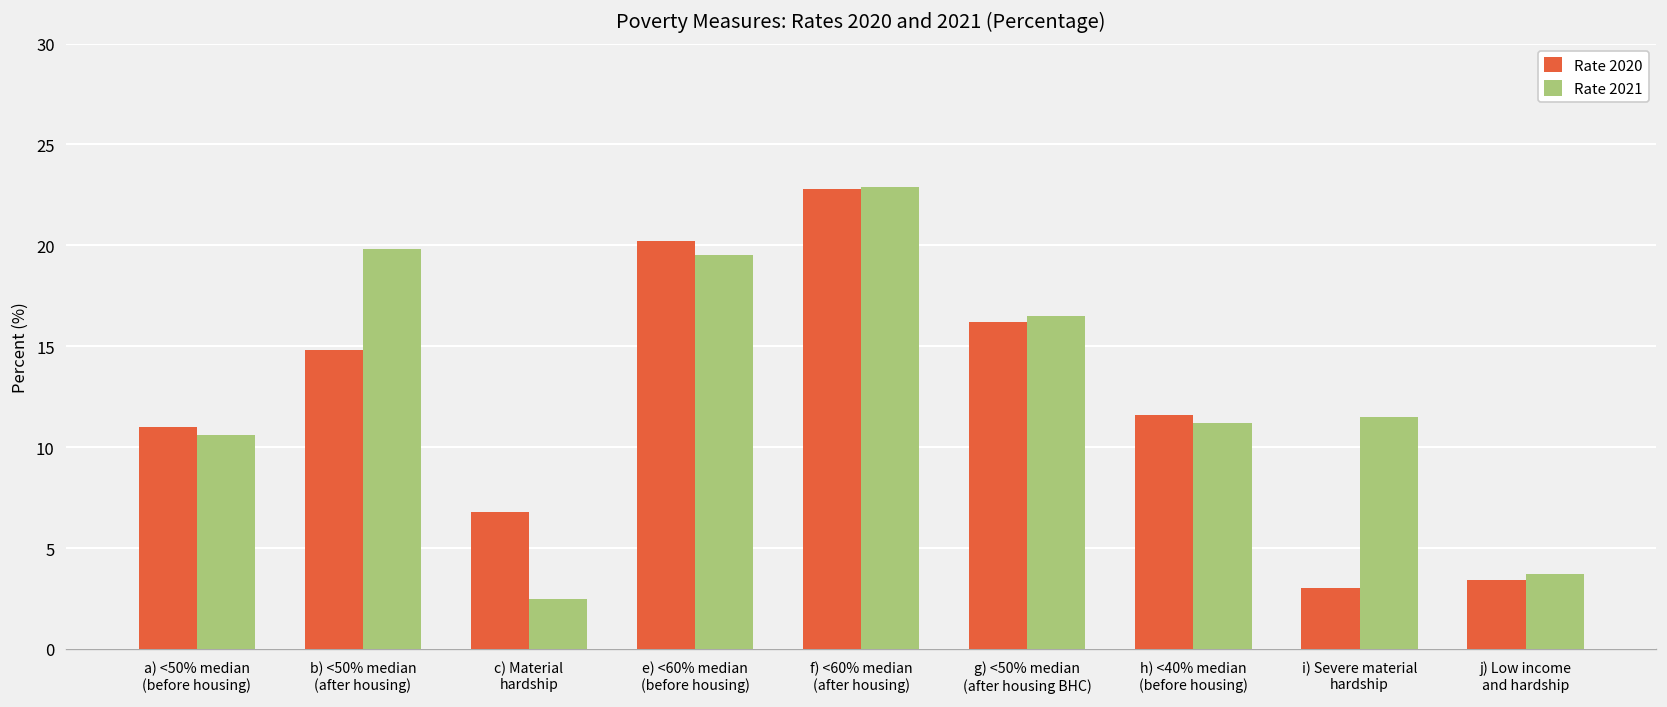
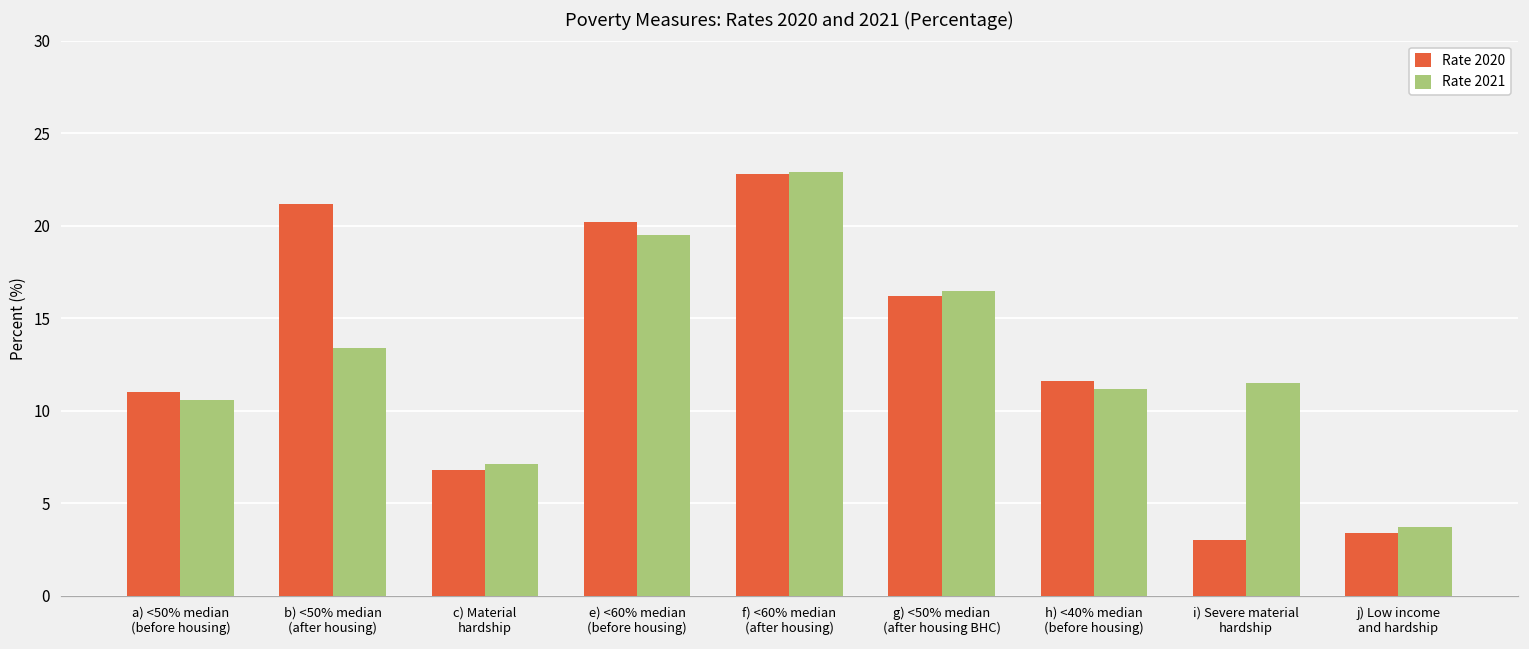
  {
    "Rate 2020": {
      "a) <50% median (before housing)": 11.0,
-     "b) <50% median (after housing)": 14.8,
+     "b) <50% median (after housing)": 21.2,
      "c) Material hardship": 6.8,
      "e) <60% median (before housing)": 20.2,
      "f) <60% median (after housing)": 22.8,
      "g) <50% median (after housing BHC)": 16.2,
      "h) <40% median (before housing)": 11.6,
      "i) Severe material hardship": 3.0,
      "j) Low income and hardship": 3.4
    },
    "Rate 2021": {
      "a) <50% median (before housing)": 10.6,
-     "b) <50% median (after housing)": 19.8,
-     "c) Material hardship": 2.5,
+     "b) <50% median (after housing)": 13.4,
+     "c) Material hardship": 7.1,
      "e) <60% median (before housing)": 19.5,
      "f) <60% median (after housing)": 22.9,
      "g) <50% median (after housing BHC)": 16.5,
      "h) <40% median (before housing)": 11.2,
      "i) Severe material hardship": 11.5,
      "j) Low income and hardship": 3.7
    }
  }
